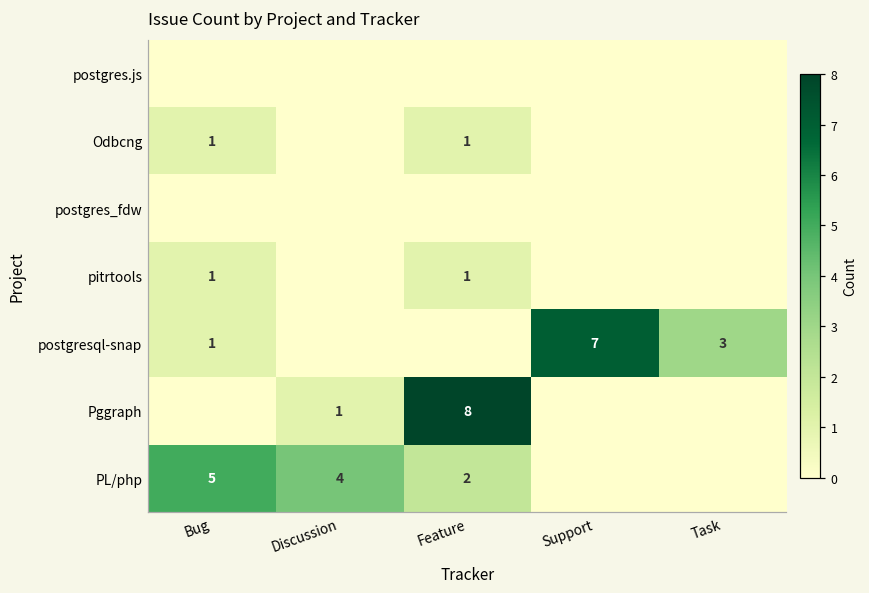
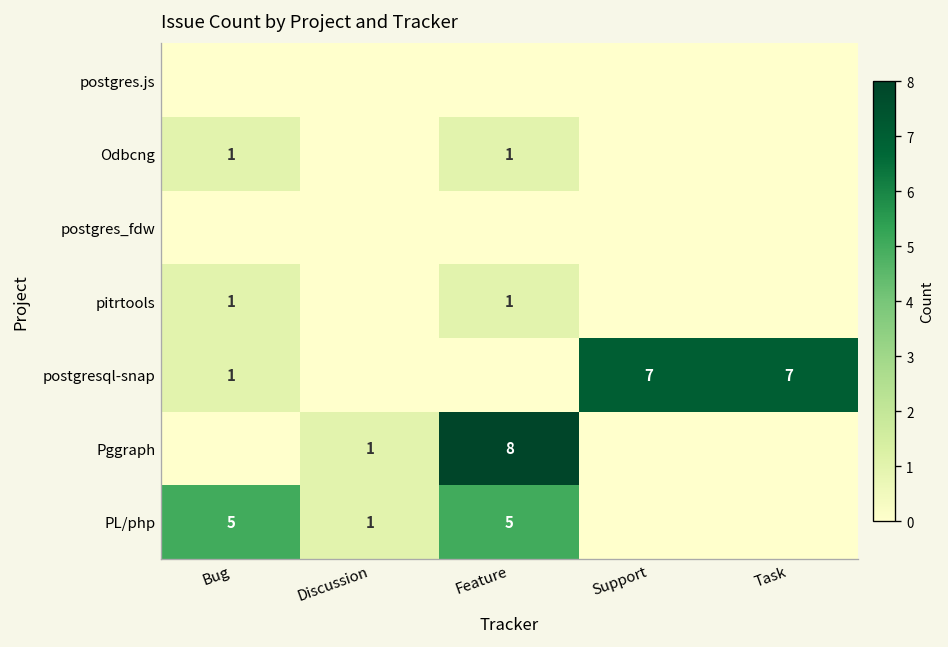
  {
    "Odbcng": {
      "Bug": 1,
      "Feature": 1
    },
    "pitrtools": {
      "Bug": 1,
      "Feature": 1
    },
    "postgresql-snap": {
      "Bug": 1,
      "Support": 7,
-     "Task": 3
+     "Task": 7
    },
    "Pggraph": {
      "Discussion": 1,
      "Feature": 8
    },
    "PL/php": {
      "Bug": 5,
-     "Discussion": 4,
-     "Feature": 2
+     "Discussion": 1,
+     "Feature": 5
    }
  }
